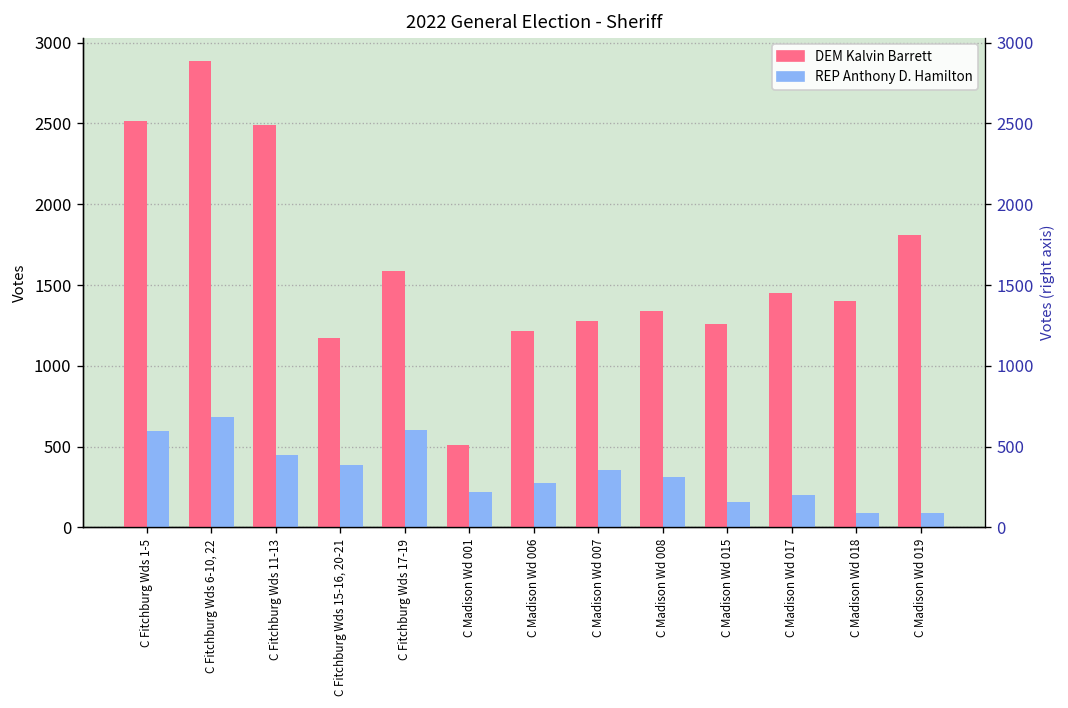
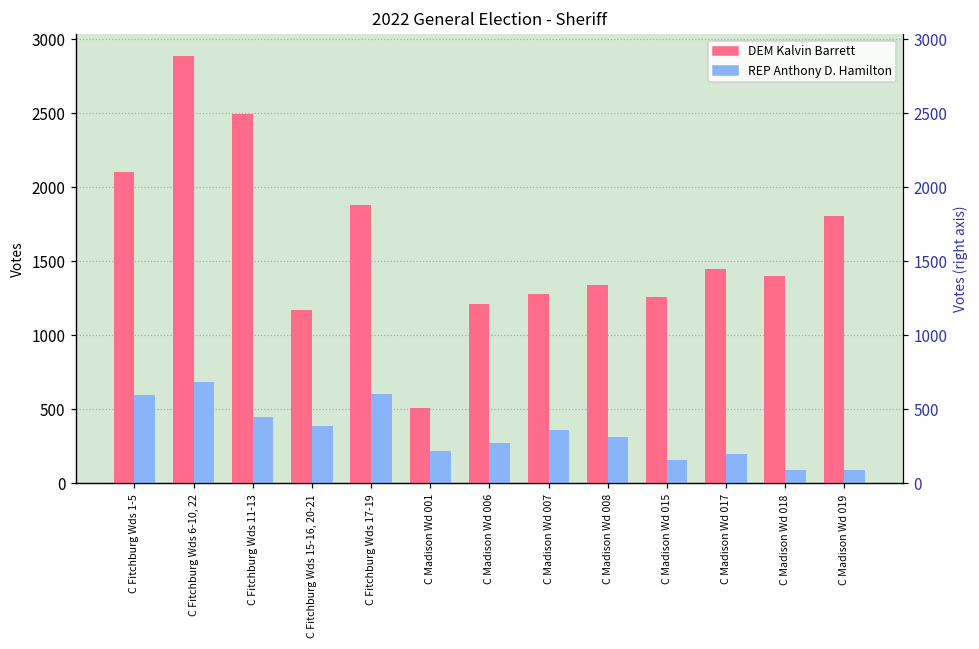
  {
    "DEM Kalvin Barrett": {
-     "C Fitchburg Wds 1-5": 2510,
+     "C Fitchburg Wds 1-5": 2100,
      "C Fitchburg Wds 6-10, 22": 2890,
      "C Fitchburg Wds 11-13": 2490,
      "C Fitchburg Wds 15-16, 20-21": 1170,
-     "C Fitchburg Wds 17-19": 1580,
+     "C Fitchburg Wds 17-19": 1880,
      "C Madison Wd 001": 510,
      "C Madison Wd 006": 1210,
      "C Madison Wd 007": 1280,
      "C Madison Wd 008": 1340,
      "C Madison Wd 015": 1260,
      "C Madison Wd 017": 1450,
      "C Madison Wd 018": 1400,
      "C Madison Wd 019": 1810
    },
    "REP Anthony D. Hamilton": {
      "C Fitchburg Wds 1-5": 600,
      "C Fitchburg Wds 6-10, 22": 680,
      "C Fitchburg Wds 11-13": 450,
      "C Fitchburg Wds 15-16, 20-21": 390,
      "C Fitchburg Wds 17-19": 610,
      "C Madison Wd 001": 220,
      "C Madison Wd 006": 270,
      "C Madison Wd 007": 360,
      "C Madison Wd 008": 320,
      "C Madison Wd 015": 160,
      "C Madison Wd 017": 200,
      "C Madison Wd 018": 90,
      "C Madison Wd 019": 90
    }
  }
